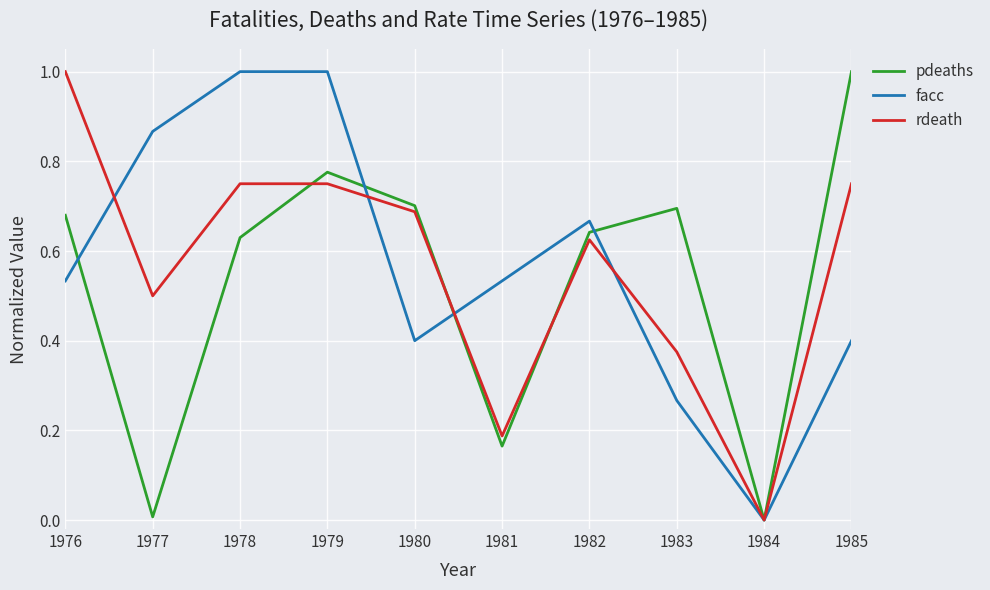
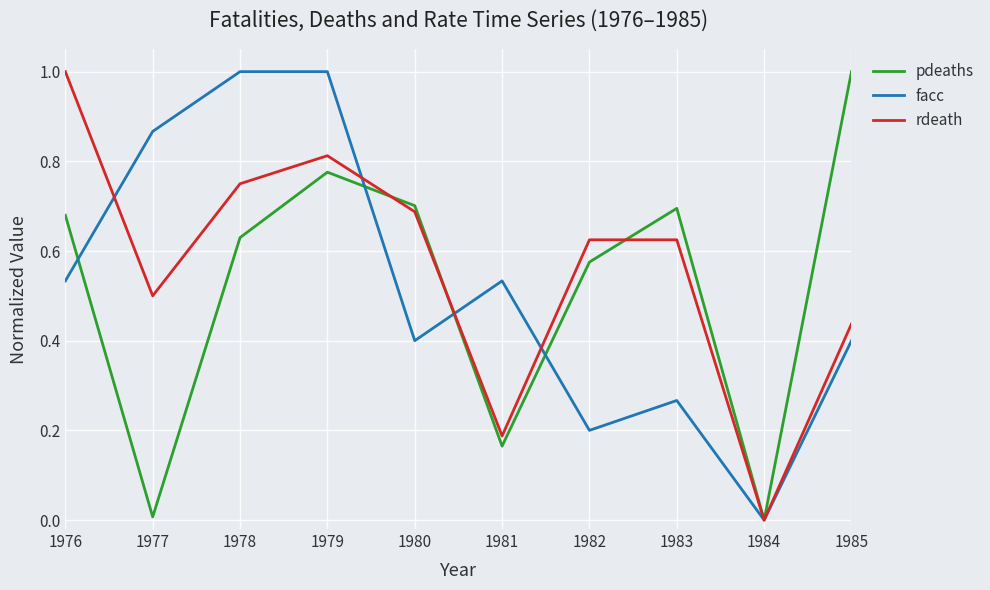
  {
    "pdeaths": {
      "1976": 0.68,
      "1977": 0.01,
      "1978": 0.63,
      "1979": 0.78,
      "1980": 0.70,
      "1981": 0.16,
-     "1982": 0.64,
+     "1982": 0.58,
      "1983": 0.70,
      "1985": 1.00
    },
    "facc": {
      "1976": 0.53,
      "1977": 0.87,
      "1978": 1.00,
      "1979": 1.00,
      "1980": 0.40,
      "1981": 0.53,
-     "1982": 0.67,
+     "1982": 0.20,
      "1983": 0.27,
      "1985": 0.40
    },
    "rdeath": {
      "1976": 1.00,
      "1977": 0.50,
      "1978": 0.75,
-     "1979": 0.75,
+     "1979": 0.81,
      "1980": 0.69,
      "1981": 0.19,
      "1982": 0.63,
-     "1983": 0.38,
-     "1985": 0.75
+     "1983": 0.63,
+     "1985": 0.44
    }
  }
